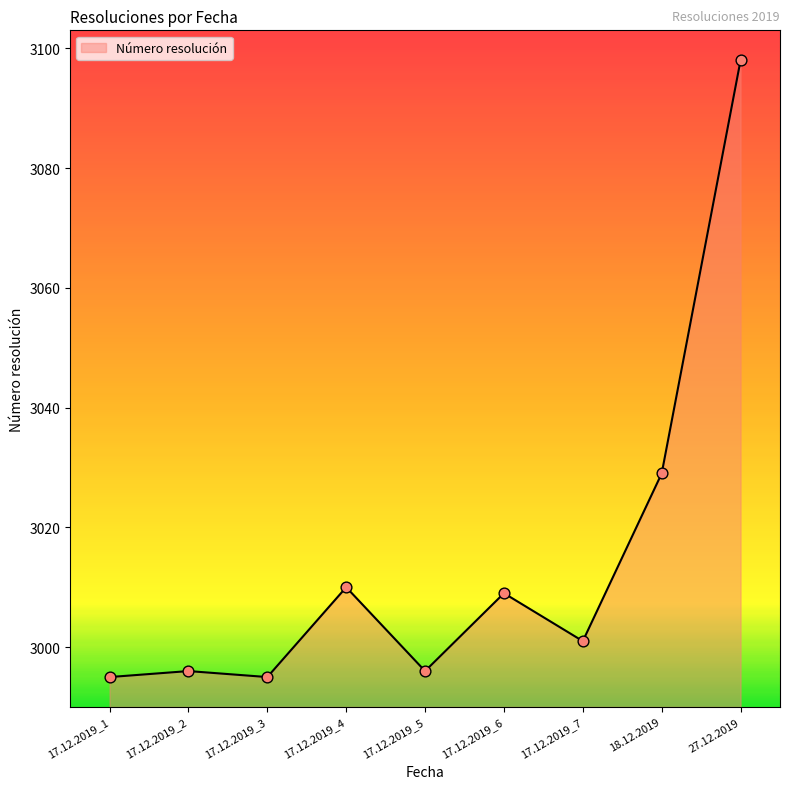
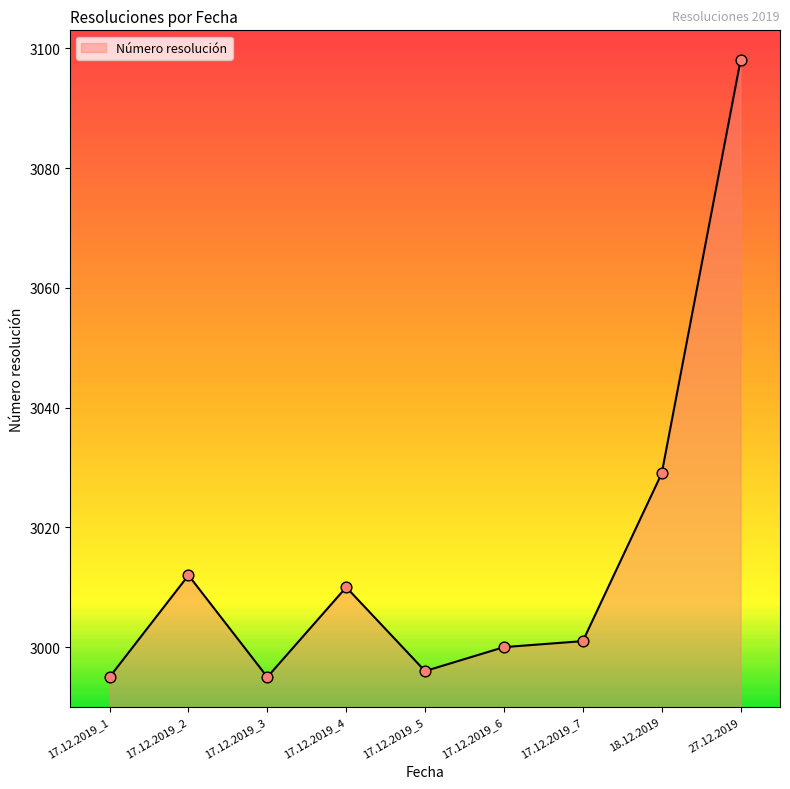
  {
    "17.12.2019_1": 2995,
-   "17.12.2019_2": 2996,
+   "17.12.2019_2": 3012,
    "17.12.2019_3": 2995,
    "17.12.2019_4": 3010,
    "17.12.2019_5": 2996,
-   "17.12.2019_6": 3009,
+   "17.12.2019_6": 3000,
    "17.12.2019_7": 3001,
    "18.12.2019": 3029,
    "27.12.2019": 3098
  }
